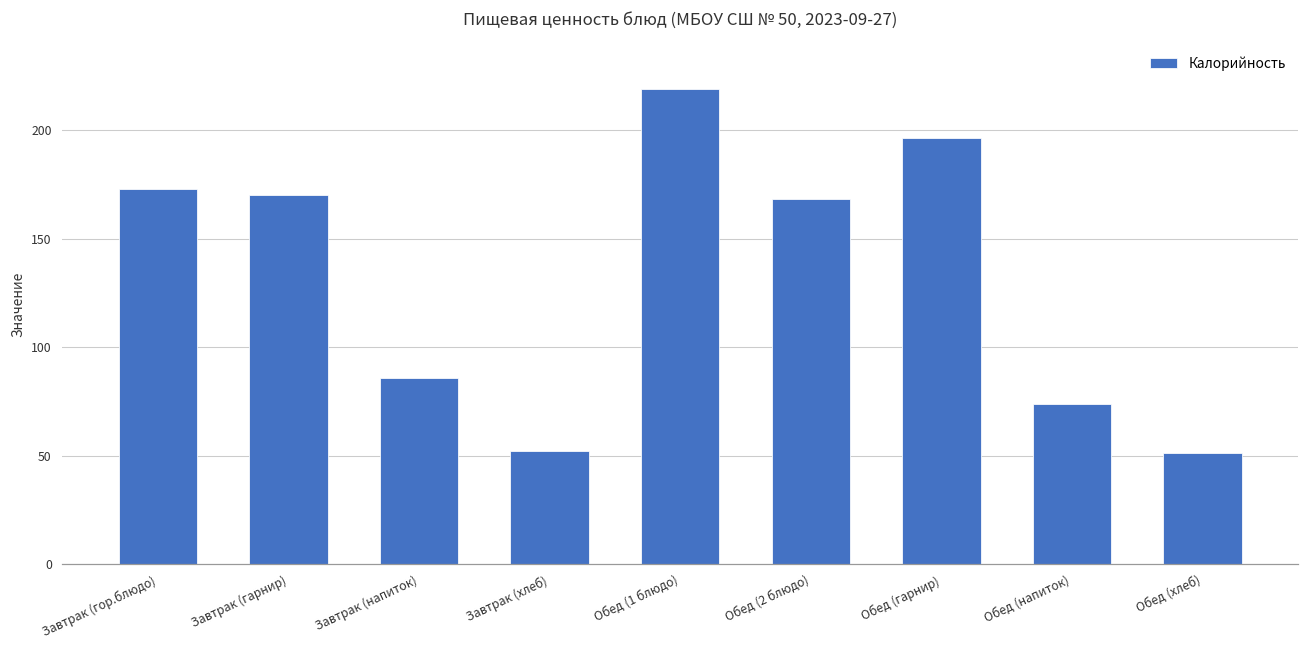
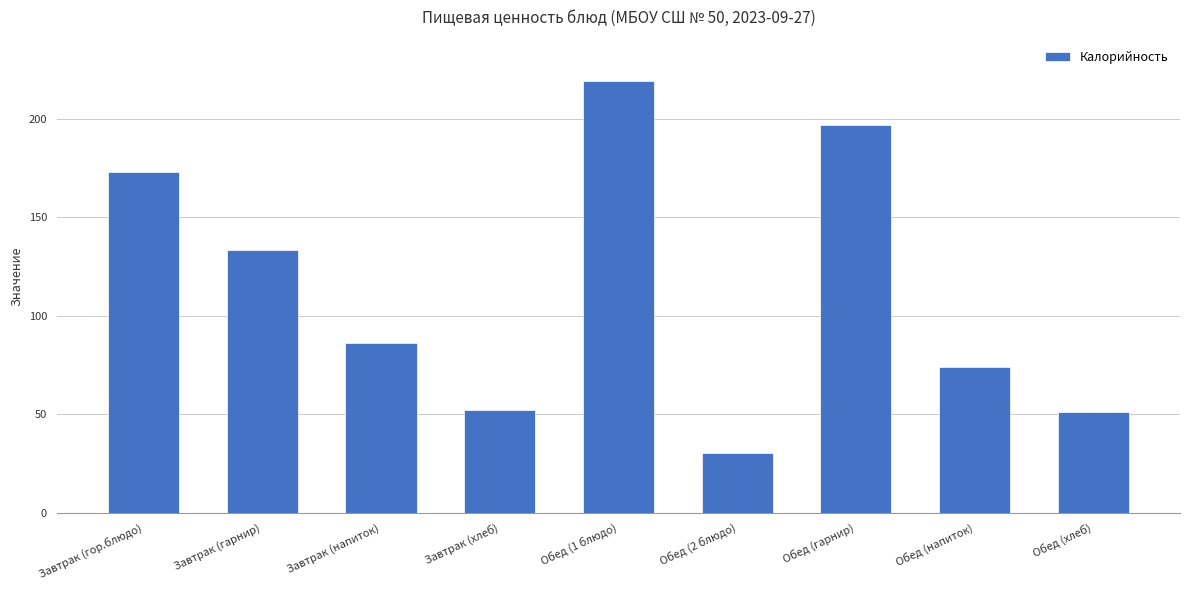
  {
    "Завтрак (гор.блюдо)": 173,
-   "Завтрак (гарнир)": 170,
+   "Завтрак (гарнир)": 133,
    "Завтрак (напиток)": 86,
    "Завтрак (хлеб)": 52,
    "Обед (1 блюдо)": 219,
-   "Обед (2 блюдо)": 168,
+   "Обед (2 блюдо)": 30,
    "Обед (гарнир)": 197,
    "Обед (напиток)": 74,
    "Обед (хлеб)": 51
  }
